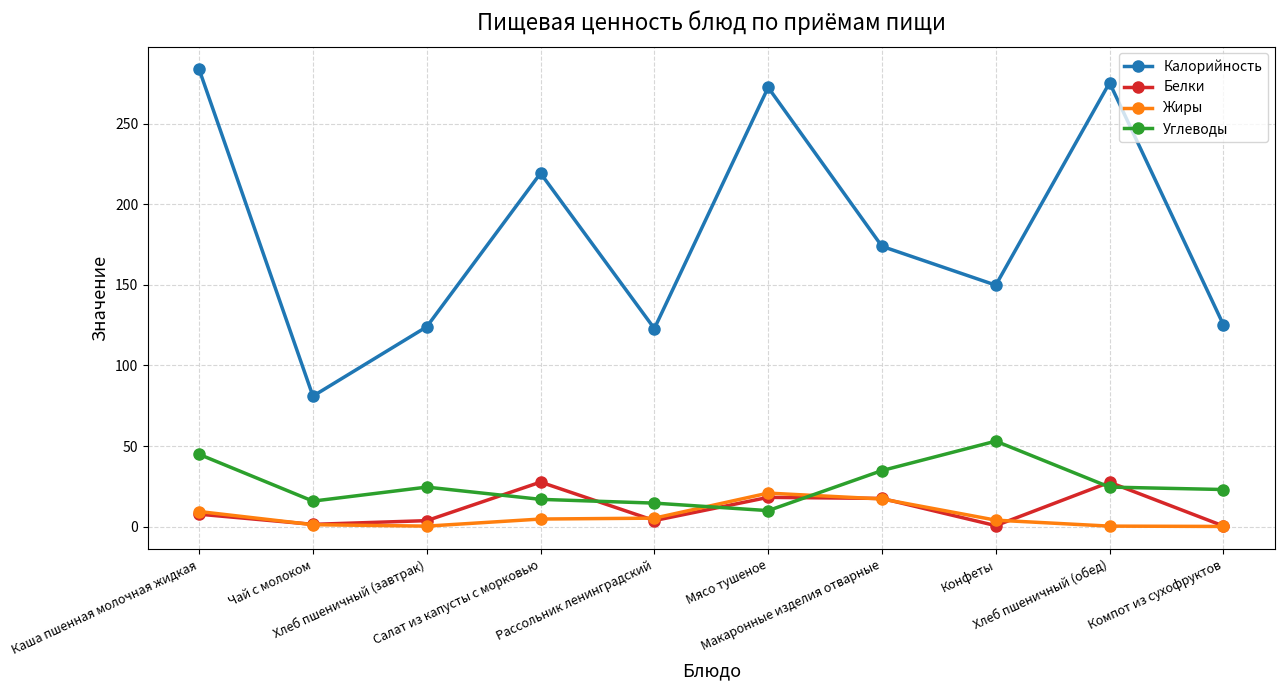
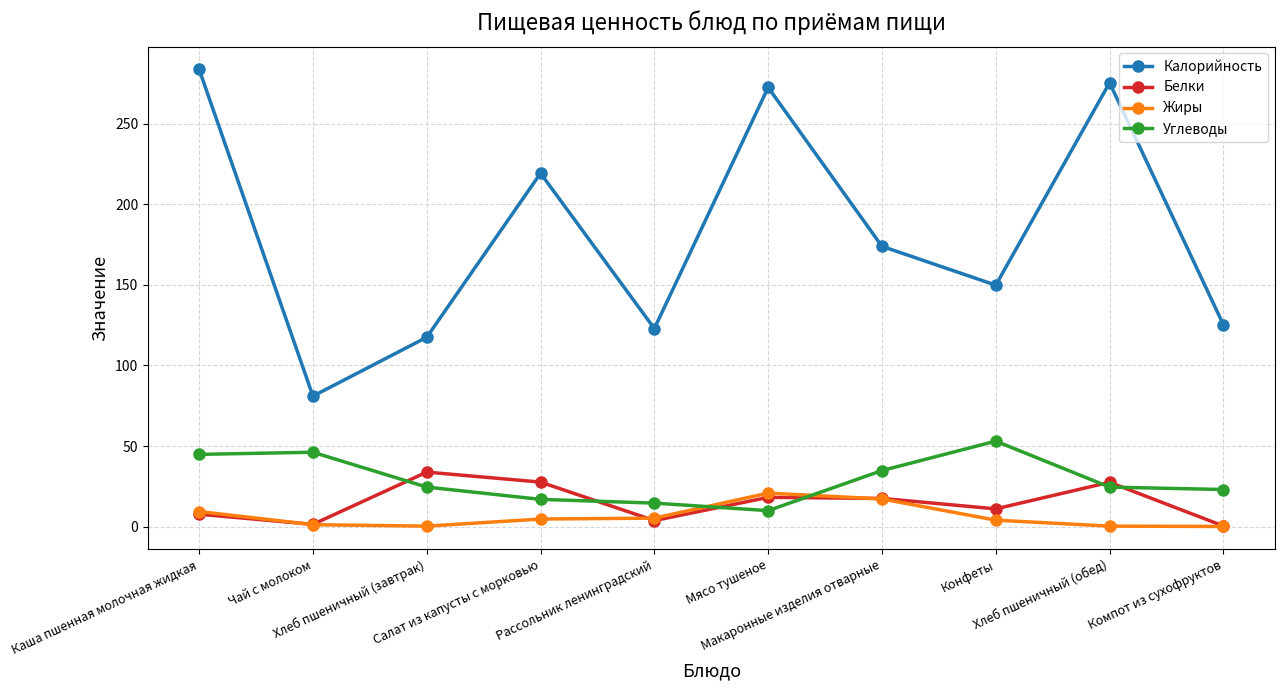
  {
    "Калорийность": {
      "Каша пшенная молочная жидкая": 284,
      "Чай с молоком": 81,
-     "Хлеб пшеничный (завтрак)": 124,
+     "Хлеб пшеничный (завтрак)": 118,
      "Салат из капусты с морковью": 219,
      "Рассольник ленинградский": 123,
      "Мясо тушеное": 272,
      "Макаронные изделия отварные": 174,
      "Конфеты": 150,
      "Хлеб пшеничный (обед)": 275,
      "Компот из сухофруктов": 125
    },
    "Белки": {
      "Каша пшенная молочная жидкая": 8,
-     "Хлеб пшеничный (завтрак)": 4,
+     "Хлеб пшеничный (завтрак)": 34,
      "Салат из капусты с морковью": 28,
      "Мясо тушеное": 18,
-     "Конфеты": 1,
+     "Конфеты": 11,
      "Хлеб пшеничный (обед)": 28
    },
    "Жиры": {
      "Каша пшенная молочная жидкая": 9,
      "Хлеб пшеничный (завтрак)": 0,
      "Салат из капусты с морковью": 5,
      "Мясо тушеное": 21,
      "Конфеты": 4,
      "Хлеб пшеничный (обед)": 0
    },
    "Углеводы": {
      "Каша пшенная молочная жидкая": 45,
-     "Чай с молоком": 16,
+     "Чай с молоком": 46,
      "Хлеб пшеничный (завтрак)": 25,
      "Салат из капусты с морковью": 17,
      "Рассольник ленинградский": 15,
      "Мясо тушеное": 10,
      "Макаронные изделия отварные": 35,
      "Конфеты": 53,
      "Хлеб пшеничный (обед)": 25,
      "Компот из сухофруктов": 23
    }
  }
